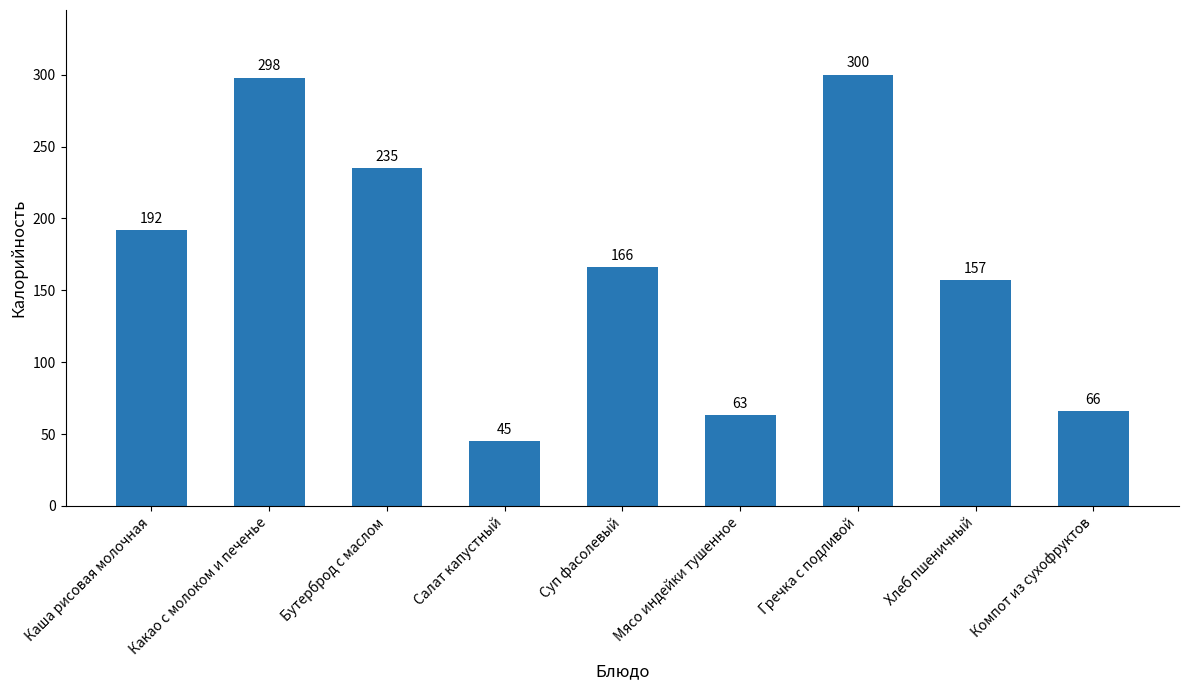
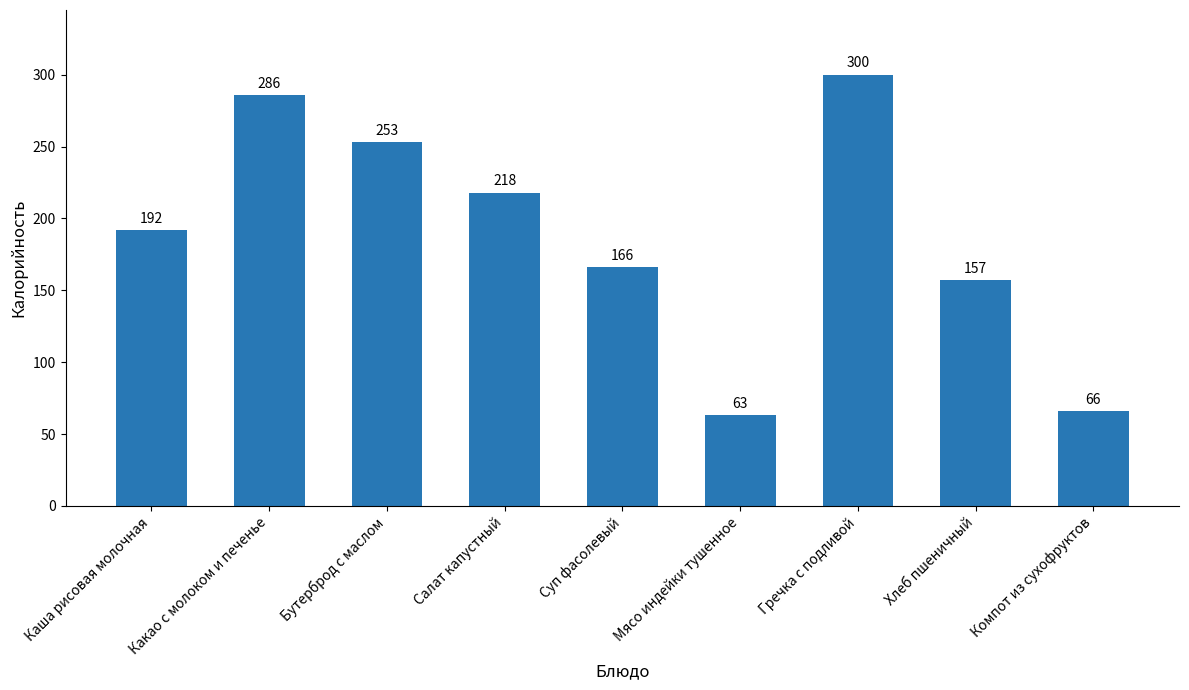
  {
    "Каша рисовая молочная": 192,
-   "Какао с молоком и печенье": 298,
-   "Бутерброд с маслом": 235,
-   "Салат капустный": 45,
+   "Какао с молоком и печенье": 286,
+   "Бутерброд с маслом": 253,
+   "Салат капустный": 218,
    "Суп фасолевый": 166,
    "Мясо индейки тушенное": 63,
    "Гречка с подливой": 300,
    "Хлеб пшеничный": 157,
    "Компот из сухофруктов": 66
  }
